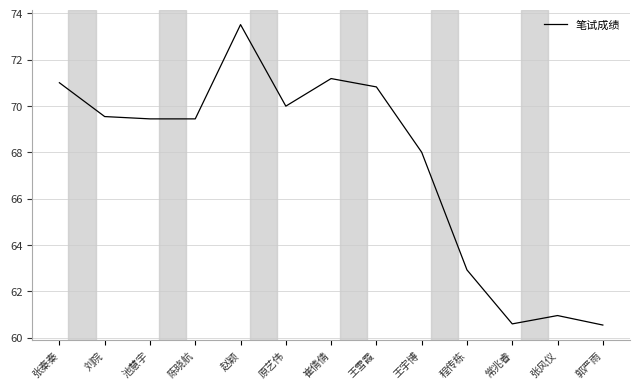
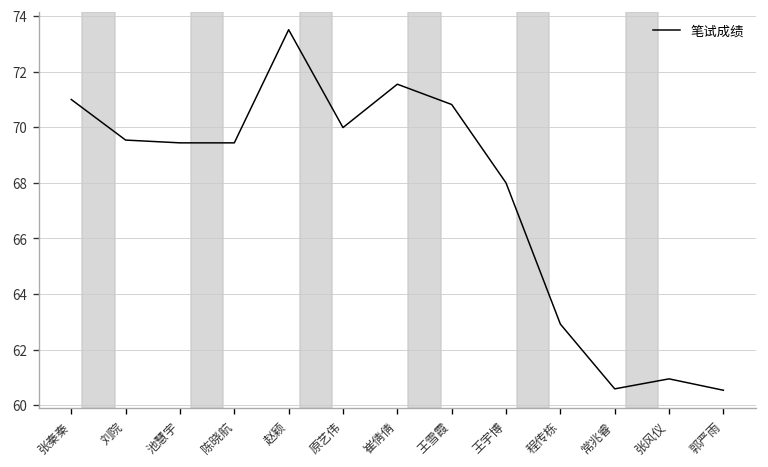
  {
    "张秦秦": 71.0,
    "刘院": 69.5,
    "池慧宇": 69.4,
    "陈晓航": 69.4,
    "赵颖": 73.5,
    "原艺伟": 70.0,
-   "崔倩倩": 71.2,
+   "崔倩倩": 71.6,
    "王雪霞": 70.8,
    "王宇博": 68.0,
    "程传栋": 62.9,
    "常兆睿": 60.6,
    "张风仪": 61.0,
    "郭严雨": 60.5
  }
